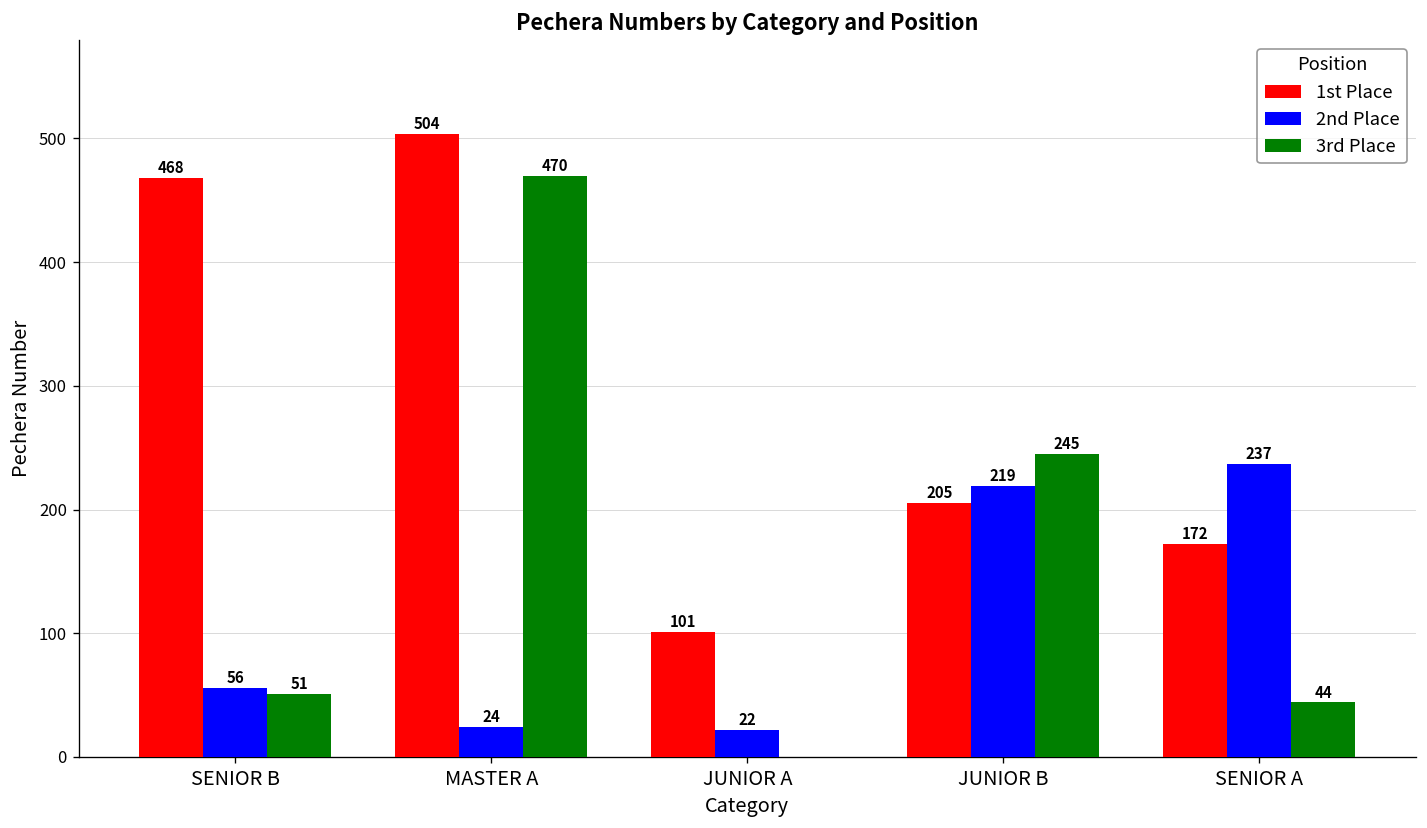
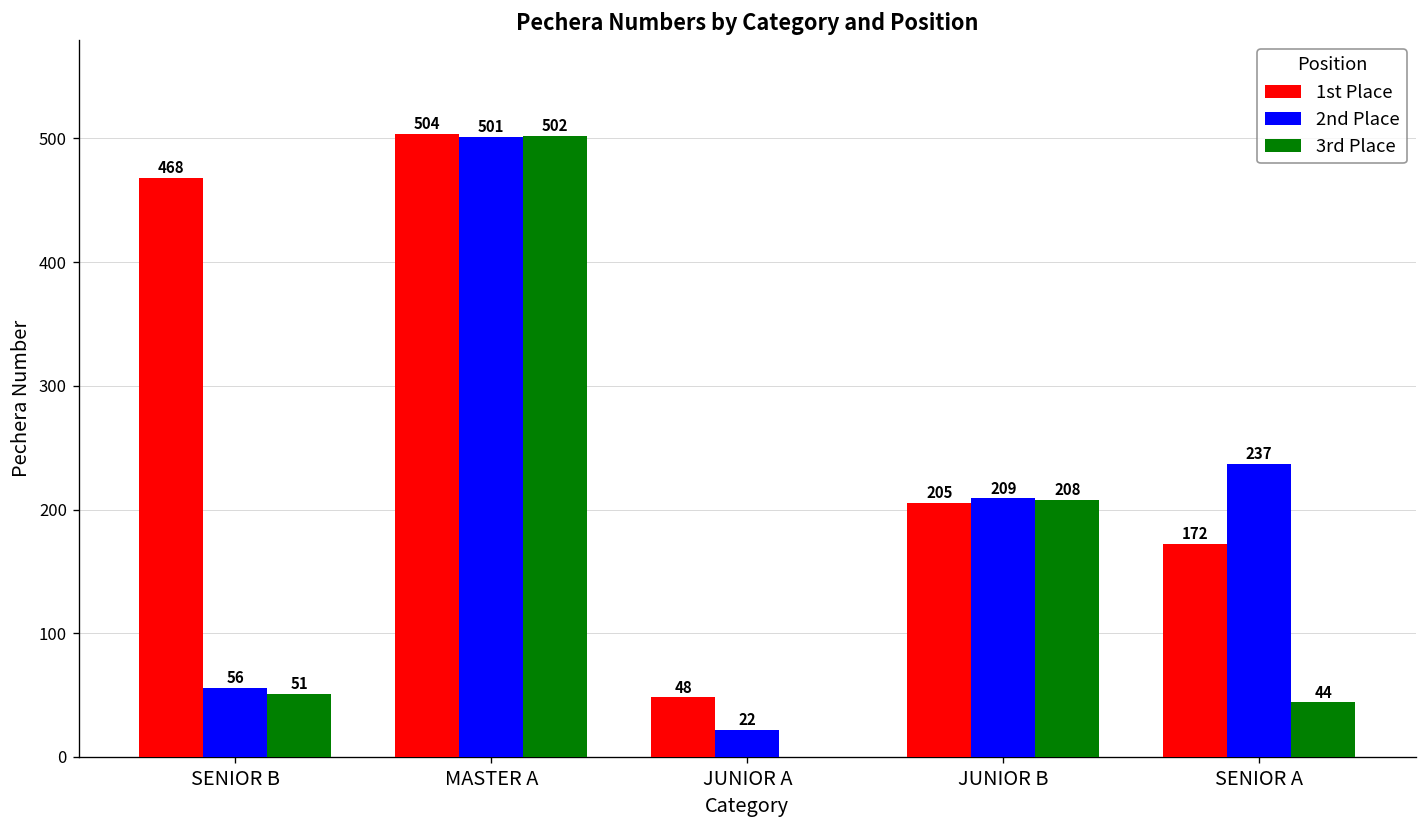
  {
    "1st Place": {
      "SENIOR B": 468,
      "MASTER A": 504,
-     "JUNIOR A": 101,
+     "JUNIOR A": 48,
      "JUNIOR B": 205,
      "SENIOR A": 172
    },
    "2nd Place": {
      "SENIOR B": 56,
-     "MASTER A": 24,
+     "MASTER A": 501,
      "JUNIOR A": 22,
-     "JUNIOR B": 219,
+     "JUNIOR B": 209,
      "SENIOR A": 237
    },
    "3rd Place": {
      "SENIOR B": 51,
-     "MASTER A": 470,
-     "JUNIOR B": 245,
+     "MASTER A": 502,
+     "JUNIOR B": 208,
      "SENIOR A": 44
    }
  }
